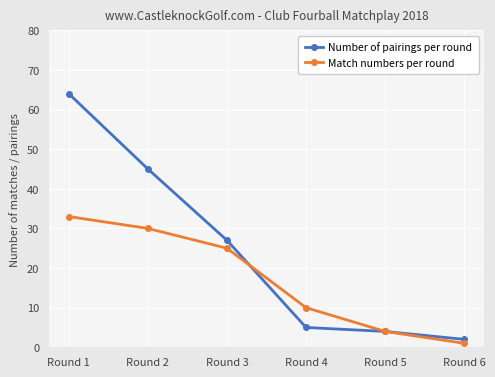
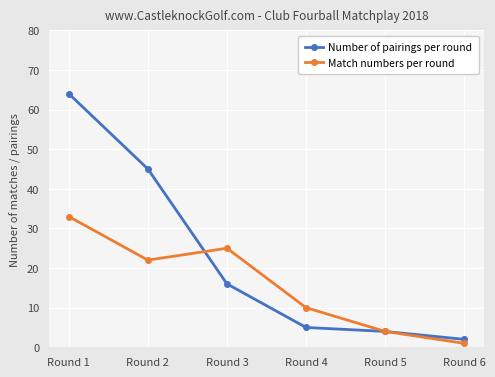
  {
    "Number of pairings per round": {
      "Round 1": 64,
      "Round 2": 45,
-     "Round 3": 27,
+     "Round 3": 16,
      "Round 4": 5,
      "Round 6": 2
    },
    "Match numbers per round": {
      "Round 1": 33,
-     "Round 2": 30,
+     "Round 2": 22,
      "Round 3": 25,
      "Round 4": 10,
      "Round 6": 1
    }
  }
